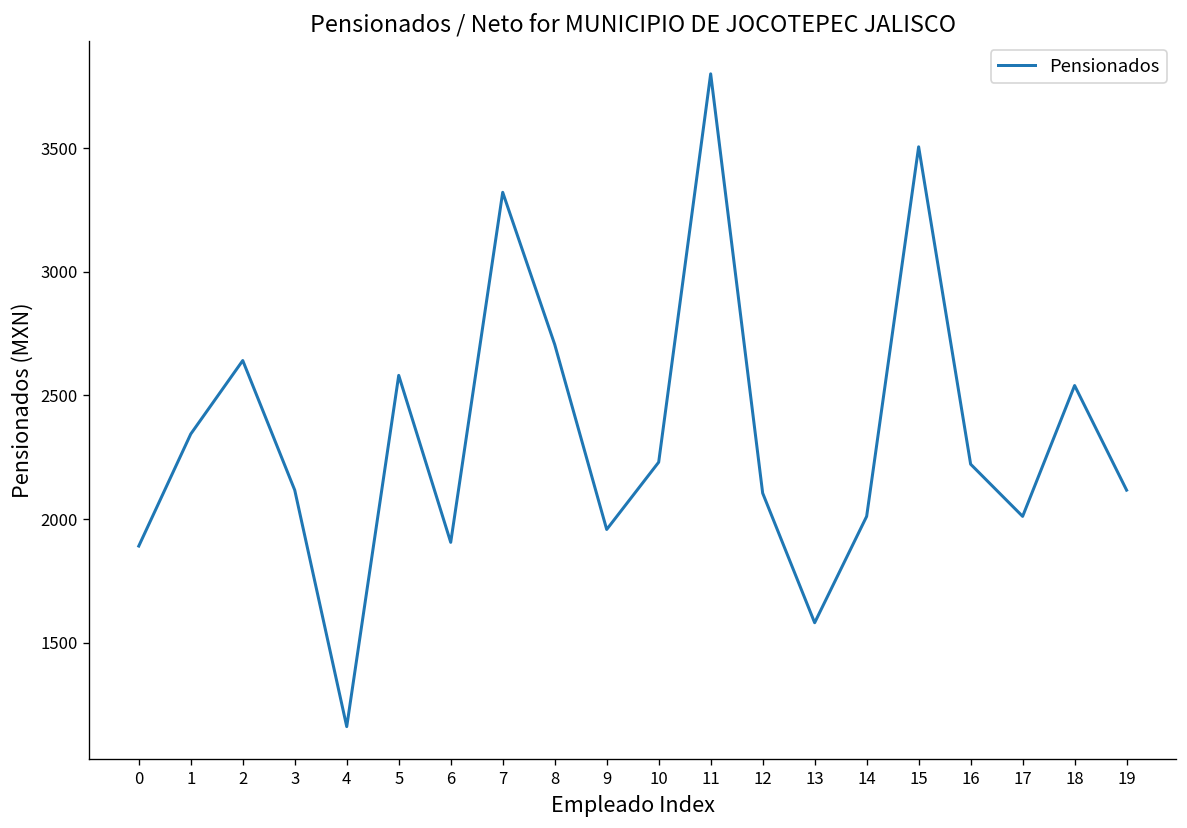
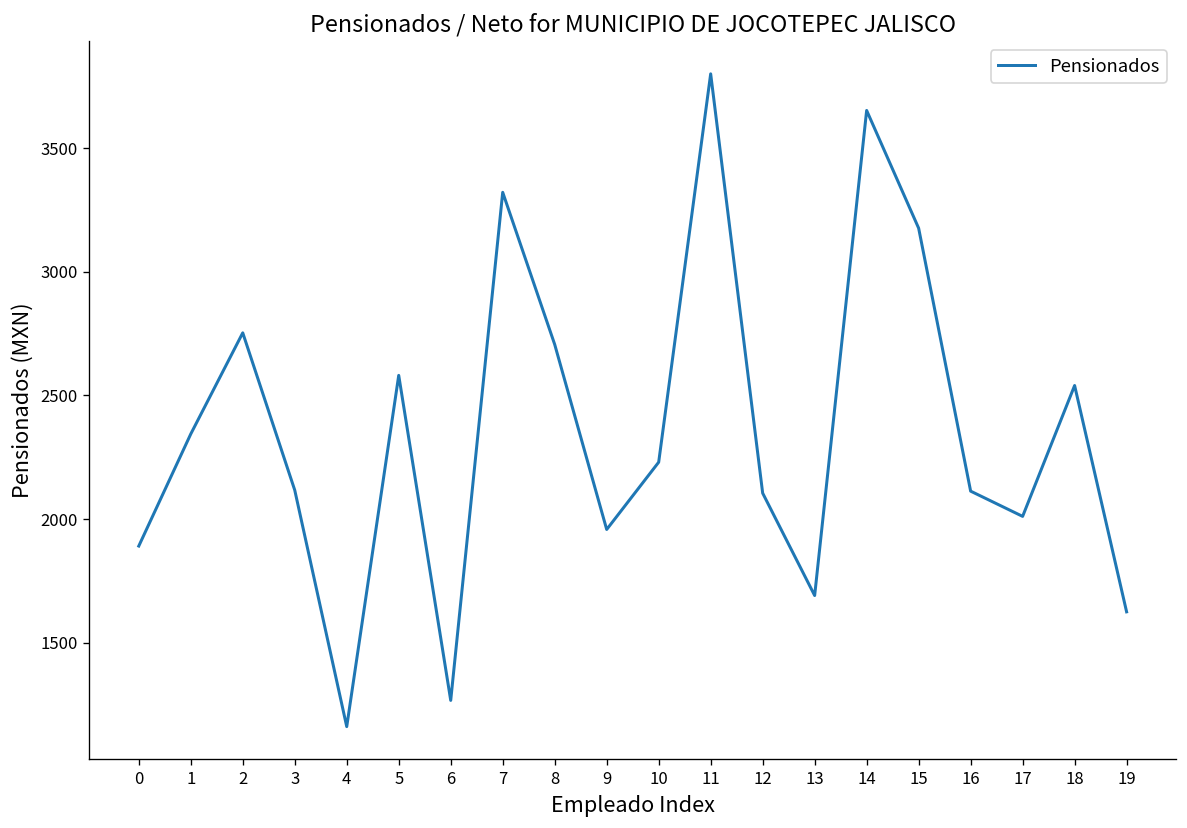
  {
    "0": 1890,
    "1": 2340,
-   "2": 2640,
+   "2": 2750,
    "3": 2120,
    "4": 1160,
    "5": 2580,
-   "6": 1910,
+   "6": 1270,
    "7": 3320,
    "8": 2710,
    "9": 1960,
    "10": 2230,
    "11": 3800,
    "12": 2110,
-   "13": 1580,
-   "14": 2010,
-   "15": 3510,
-   "16": 2220,
+   "13": 1690,
+   "14": 3650,
+   "15": 3180,
+   "16": 2110,
    "17": 2010,
    "18": 2540,
-   "19": 2120
+   "19": 1630
  }
